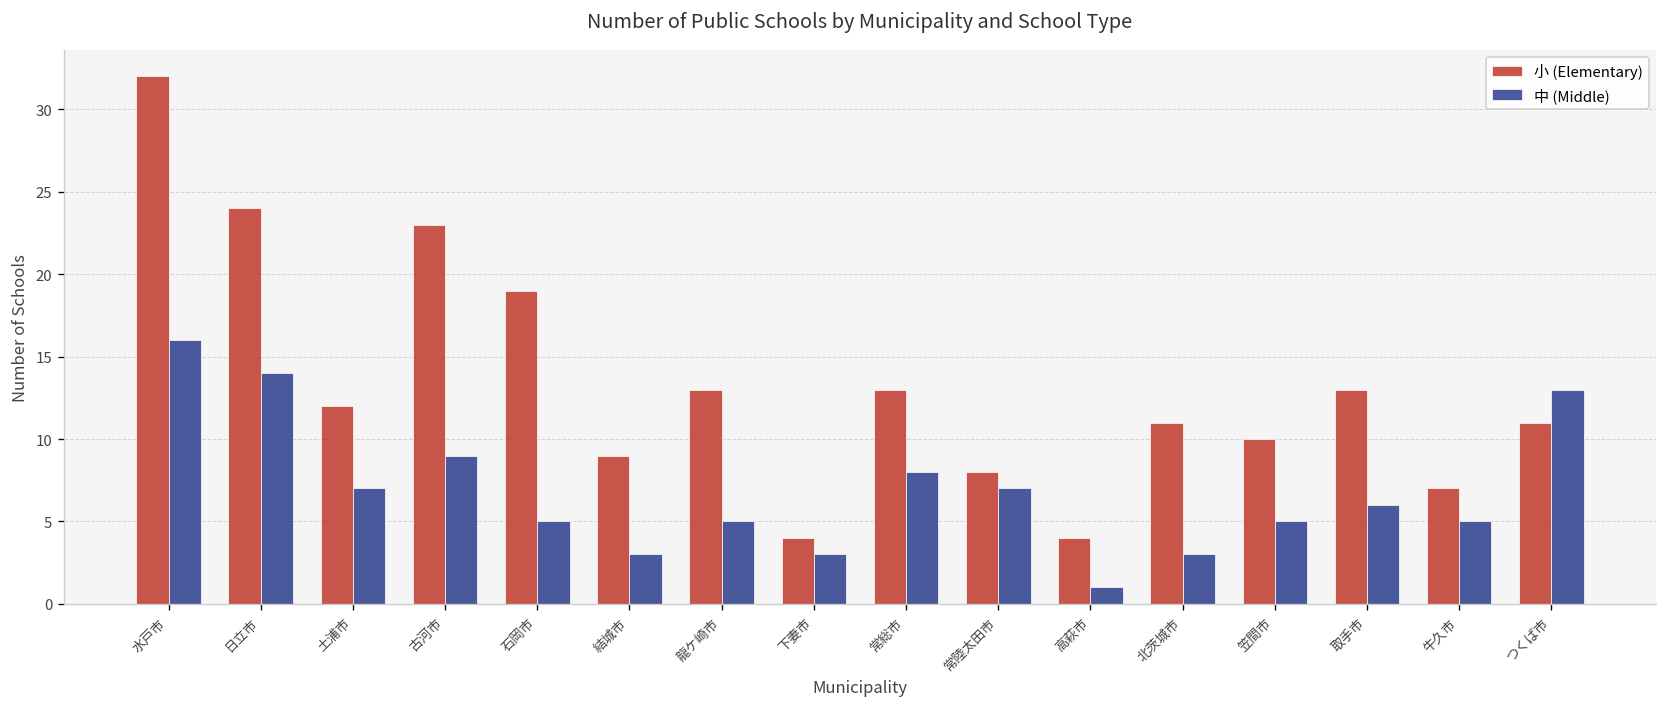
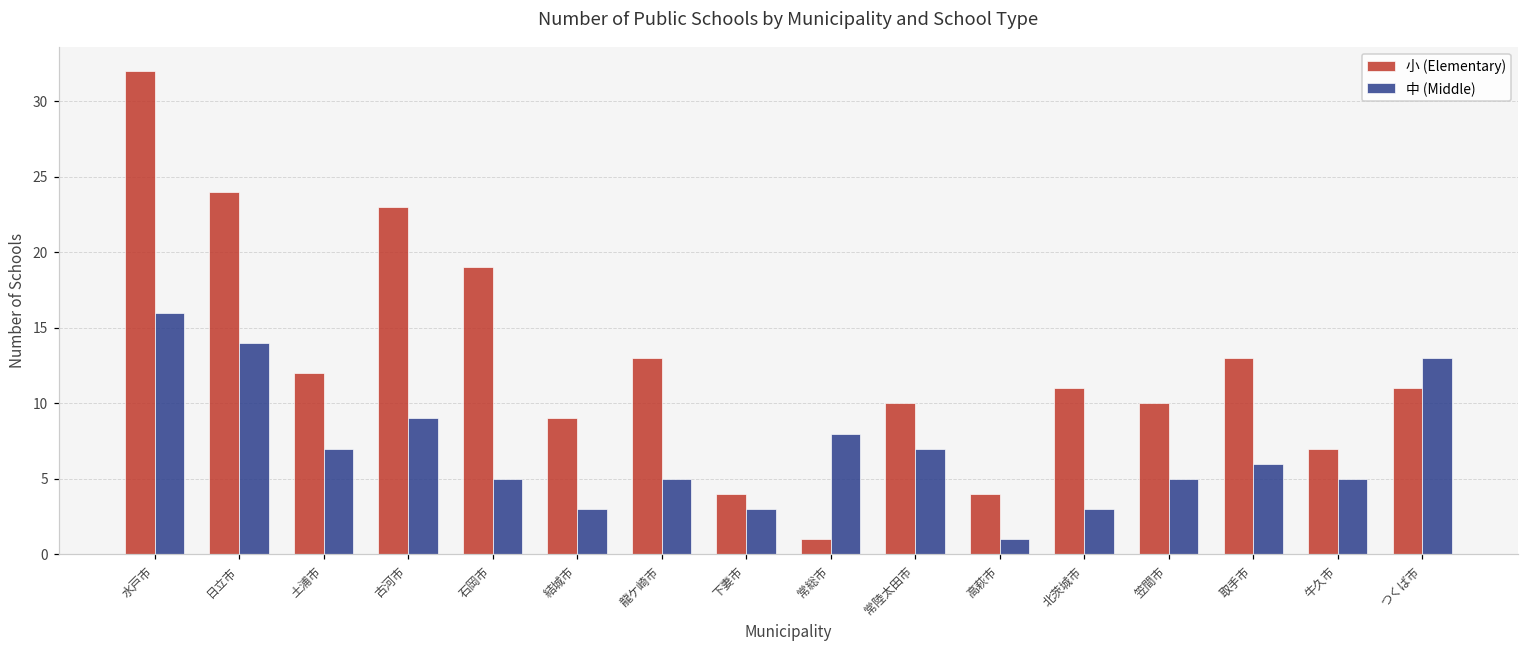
  {
    "小 (Elementary)": {
      "水戸市": 32,
      "日立市": 24,
      "土浦市": 12,
      "古河市": 23,
      "石岡市": 19,
      "結城市": 9,
      "龍ケ崎市": 13,
      "下妻市": 4,
-     "常総市": 13,
-     "常陸太田市": 8,
+     "常総市": 1,
+     "常陸太田市": 10,
      "高萩市": 4,
      "北茨城市": 11,
      "笠間市": 10,
      "取手市": 13,
      "牛久市": 7,
      "つくば市": 11
    },
    "中 (Middle)": {
      "水戸市": 16,
      "日立市": 14,
      "土浦市": 7,
      "古河市": 9,
      "石岡市": 5,
      "結城市": 3,
      "龍ケ崎市": 5,
      "下妻市": 3,
      "常総市": 8,
      "常陸太田市": 7,
      "高萩市": 1,
      "北茨城市": 3,
      "笠間市": 5,
      "取手市": 6,
      "牛久市": 5,
      "つくば市": 13
    }
  }
